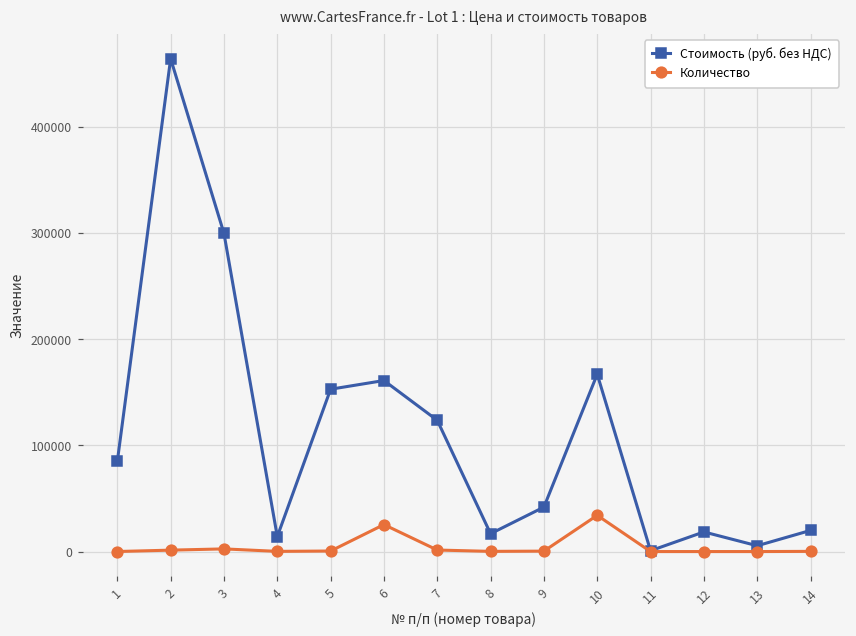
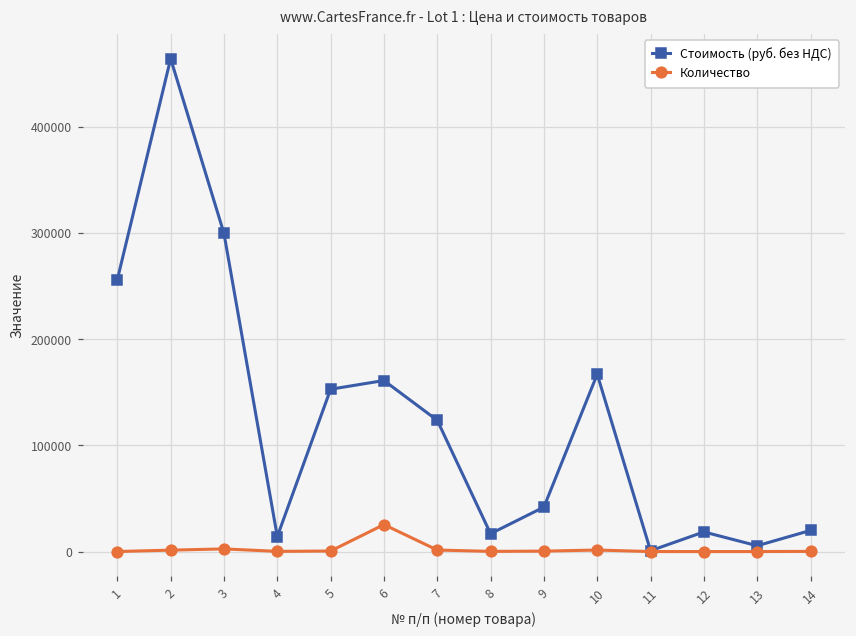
  {
    "Стоимость (руб. без НДС)": {
-     "1": 90000,
+     "1": 260000,
      "2": 460000,
      "3": 300000,
      "4": 10000,
      "5": 150000,
      "6": 160000,
      "7": 120000,
      "8": 20000,
      "9": 40000,
      "10": 170000,
      "12": 20000,
      "13": 10000,
      "14": 20000
    },
    "Количество": {
      "1": 0,
      "2": 0,
      "3": 0,
      "4": 0,
      "5": 0,
      "6": 30000,
      "7": 0,
      "8": 0,
      "9": 0,
-     "10": 30000,
+     "10": 0,
      "12": 0,
      "13": 0,
      "14": 0
    }
  }
